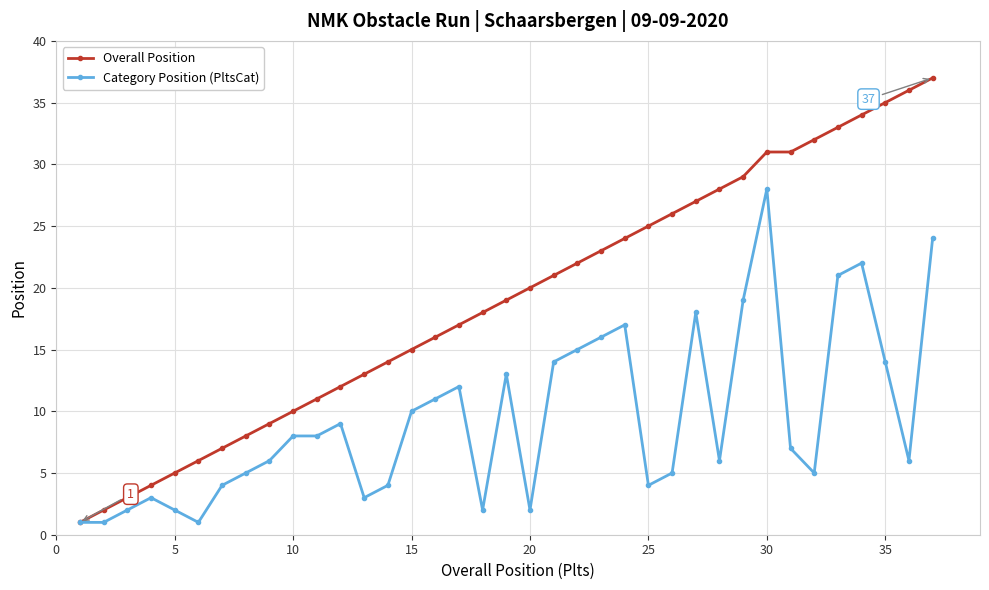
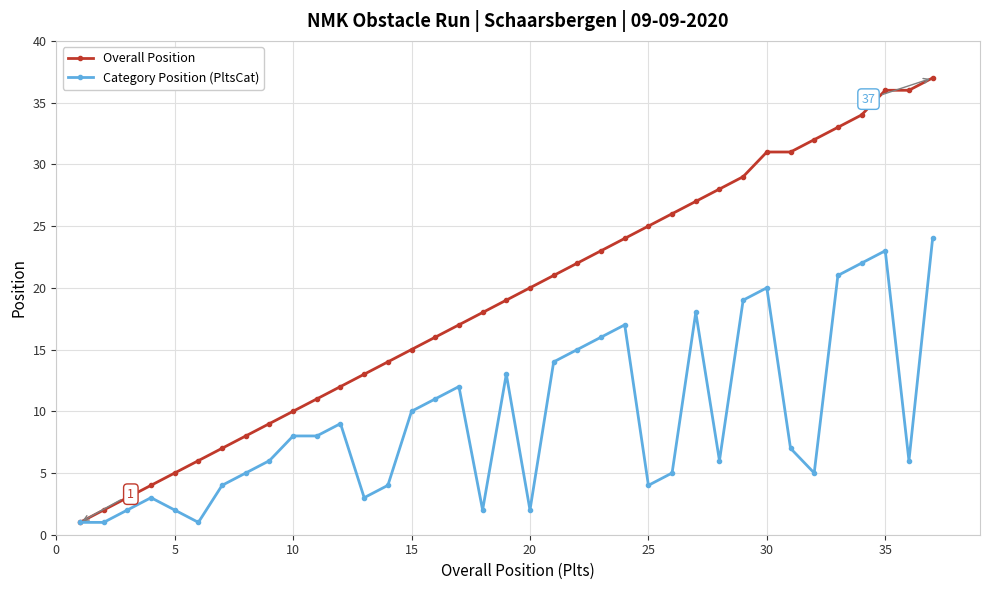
  {
    "Overall Position": {
      "5": 5,
      "10": 10,
      "15": 15,
      "20": 20,
      "25": 25,
      "30": 31,
-     "35": 35
+     "35": 36
    },
    "Category Position (PltsCat)": {
      "5": 2,
      "10": 8,
      "15": 10,
      "20": 2,
      "25": 4,
-     "30": 28,
-     "35": 14
+     "30": 20,
+     "35": 23
    }
  }
